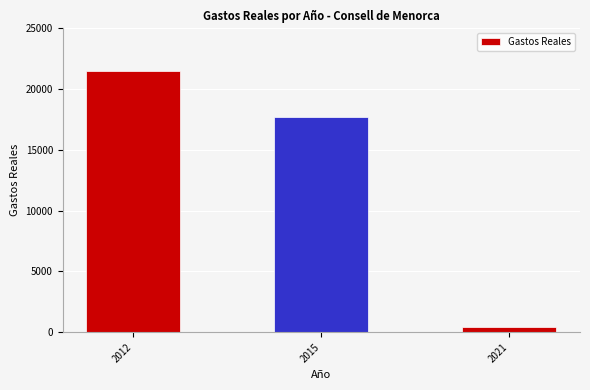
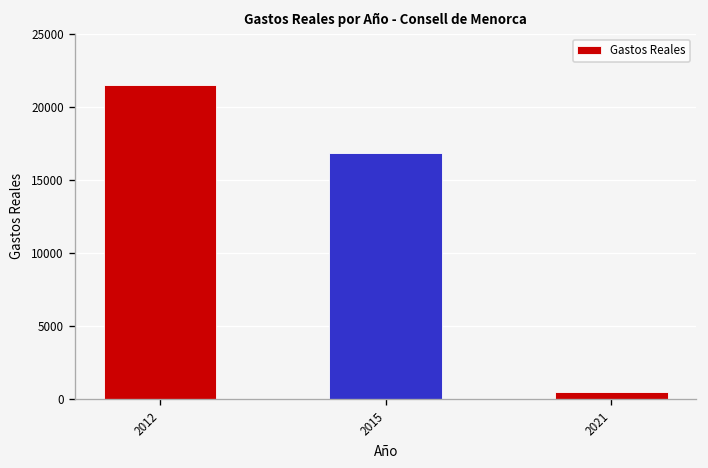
  {
    "2012": 21500,
-   "2015": 17700,
+   "2015": 16800,
    "2021": 400
  }
